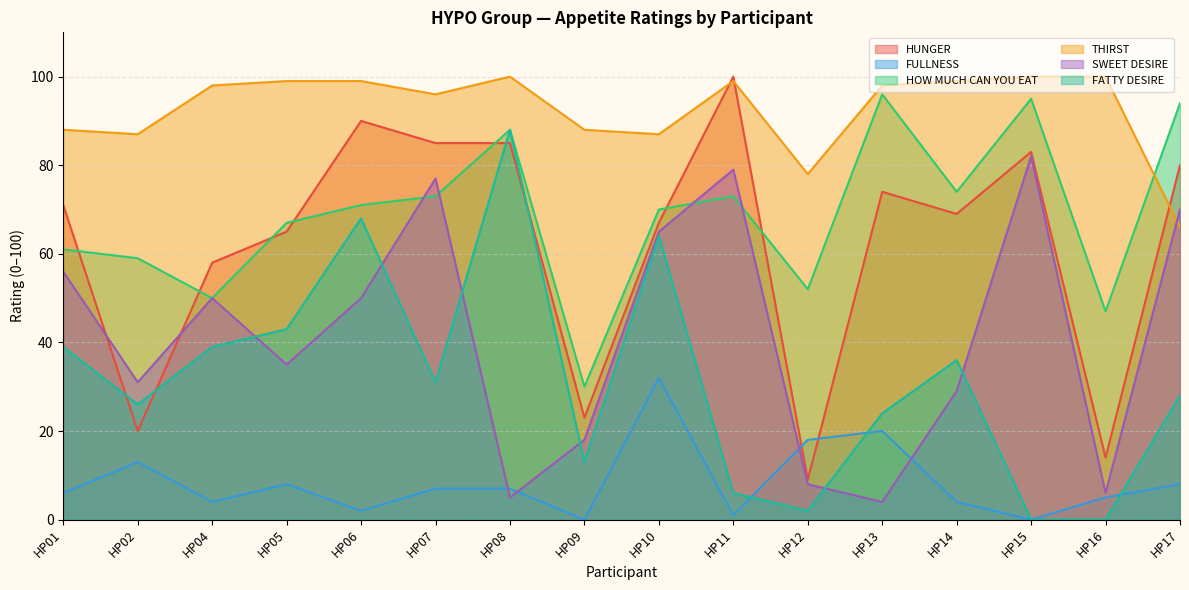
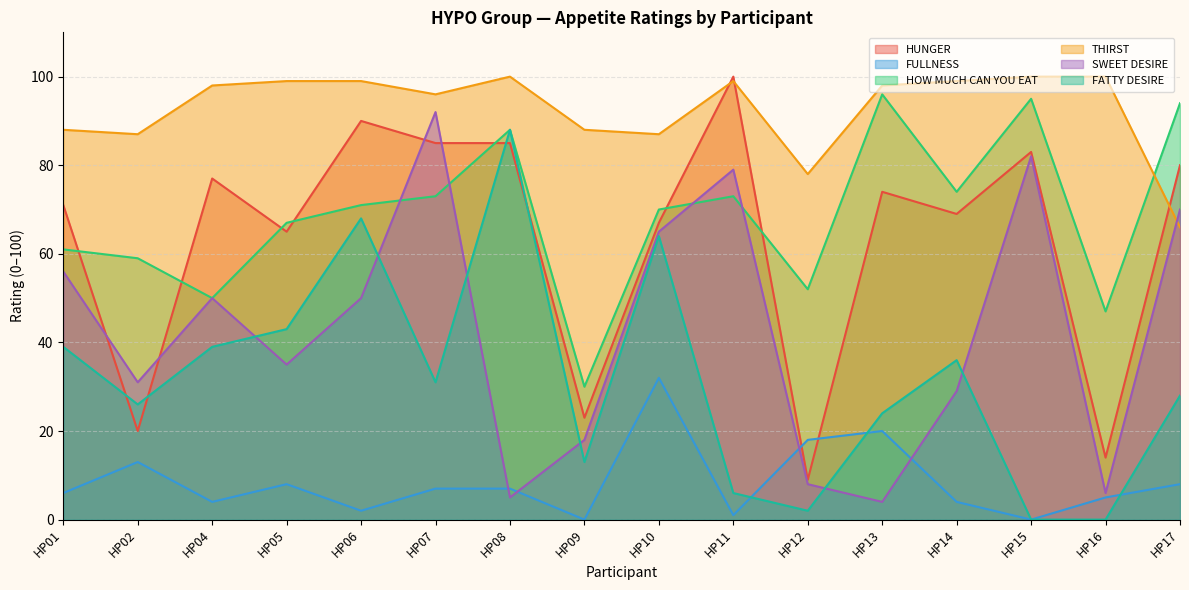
  {
    "HUNGER": {
      "HP01": 71,
      "HP02": 20,
-     "HP04": 58,
+     "HP04": 77,
      "HP05": 65,
      "HP06": 90,
      "HP07": 85,
      "HP08": 85,
      "HP09": 23,
      "HP10": 67,
      "HP11": 100,
      "HP12": 9,
      "HP13": 74,
      "HP14": 69,
      "HP15": 83,
      "HP16": 14,
      "HP17": 80
    },
    "THIRST": {
      "HP01": 88,
      "HP02": 87,
      "HP04": 98,
      "HP05": 99,
      "HP06": 99,
      "HP07": 96,
      "HP08": 100,
      "HP09": 88,
      "HP10": 87,
      "HP11": 99,
      "HP12": 78,
      "HP17": 66
    },
    "SWEET DESIRE": {
      "HP01": 56,
      "HP02": 31,
      "HP05": 35,
      "HP06": 50,
-     "HP07": 77,
+     "HP07": 92,
      "HP08": 5,
      "HP09": 18,
      "HP10": 65,
      "HP11": 79,
      "HP12": 8,
      "HP13": 4,
      "HP14": 29,
      "HP15": 82,
      "HP16": 6,
      "HP17": 70
    }
  }
